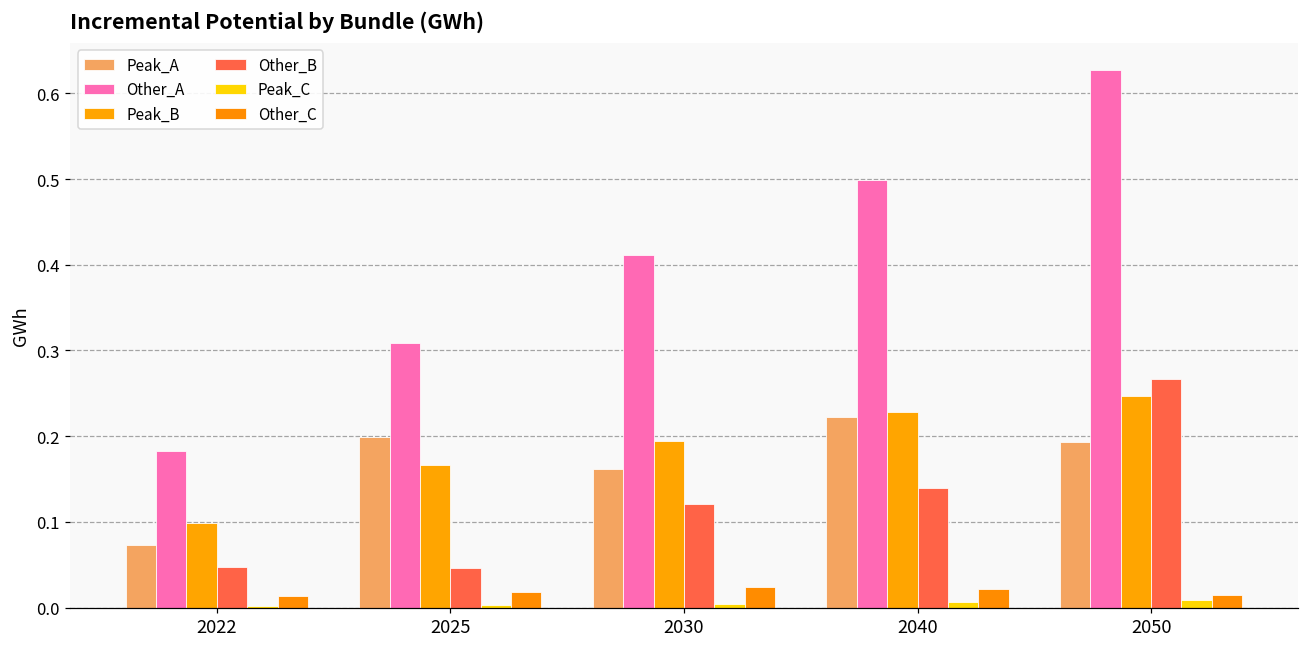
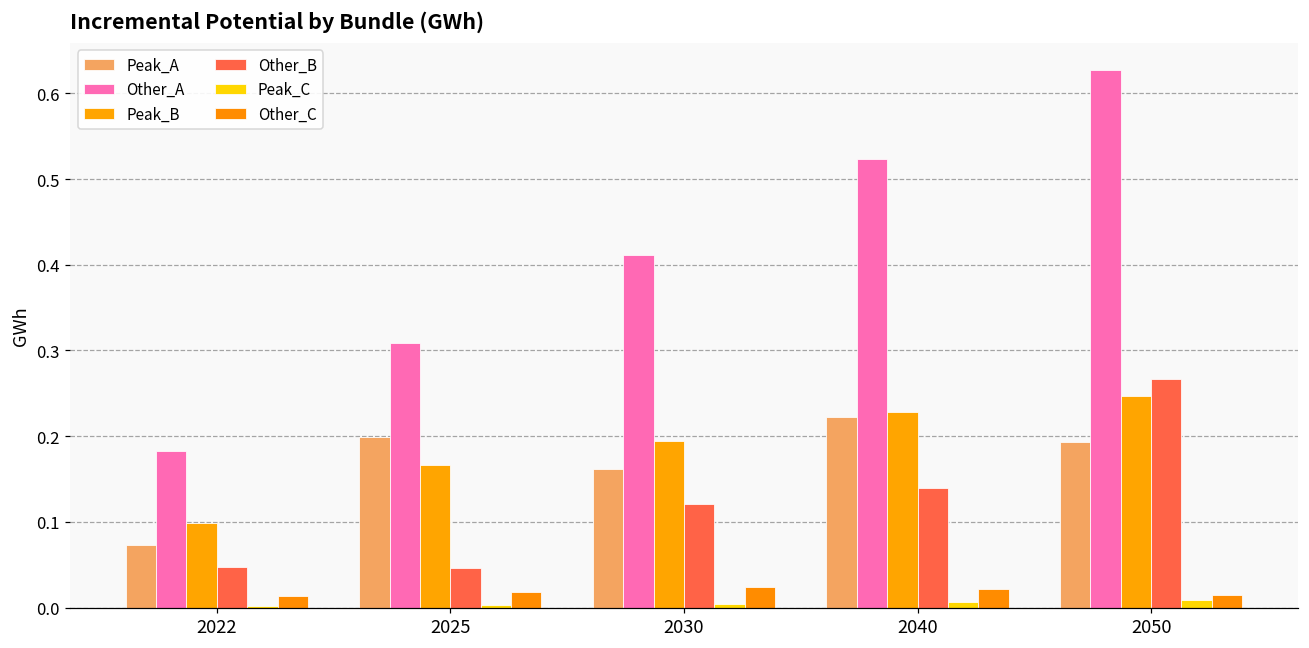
  {
    "Peak_A": {
      "2022": 0.07,
      "2025": 0.20,
      "2030": 0.16,
      "2040": 0.22,
      "2050": 0.19
    },
    "Other_A": {
      "2022": 0.18,
      "2025": 0.31,
      "2030": 0.41,
-     "2040": 0.50,
+     "2040": 0.52,
      "2050": 0.63
    },
    "Other_B": {
      "2022": 0.05,
      "2025": 0.05,
      "2030": 0.12,
      "2040": 0.14,
      "2050": 0.27
    }
  }
